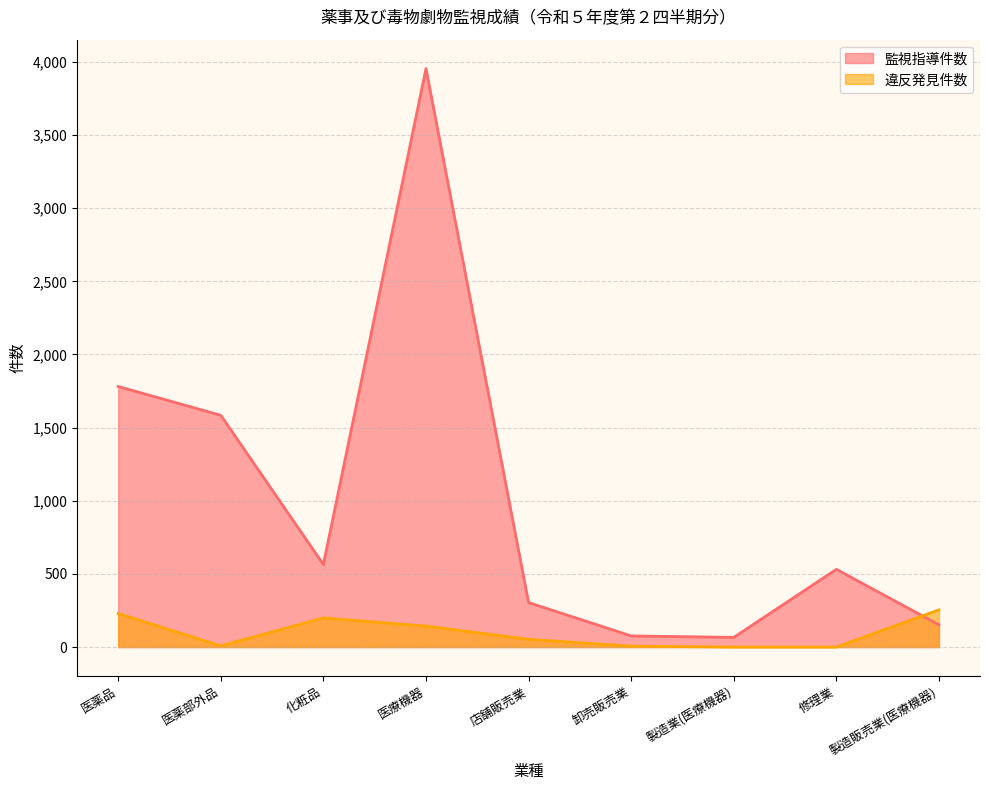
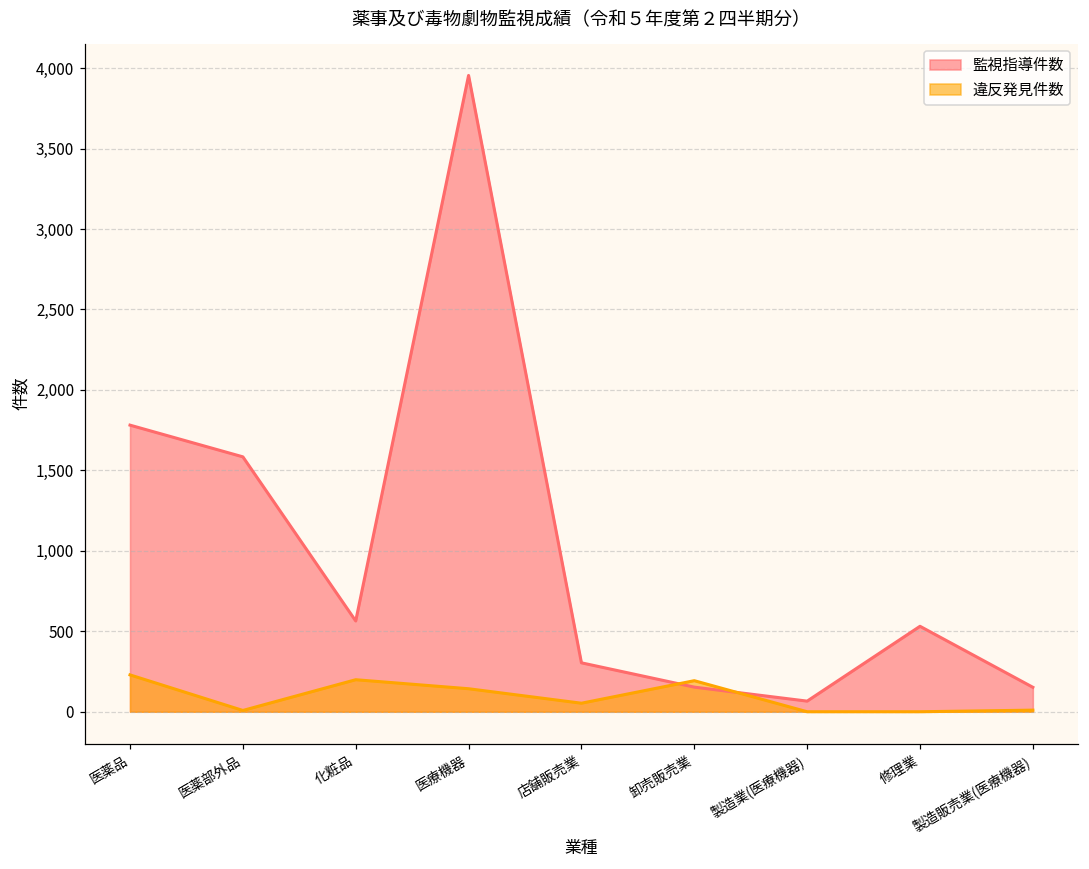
  {
    "監視指導件数": {
      "医薬品": "1,780",
      "医薬部外品": "1,580",
      "化粧品": "560",
      "医療機器": "3,950",
      "店舗販売業": "300",
-     "卸売販売業": "80",
+     "卸売販売業": "150",
      "製造業(医療機器)": "70",
      "修理業": "530",
      "製造販売業(医療機器)": "150"
    },
    "違反発見件数": {
      "医薬品": "230",
      "医薬部外品": "10",
      "化粧品": "200",
      "医療機器": "140",
      "店舗販売業": "50",
-     "卸売販売業": "10",
+     "卸売販売業": "190",
      "製造業(医療機器)": "0",
      "修理業": "0",
-     "製造販売業(医療機器)": "250"
+     "製造販売業(医療機器)": "10"
    }
  }
